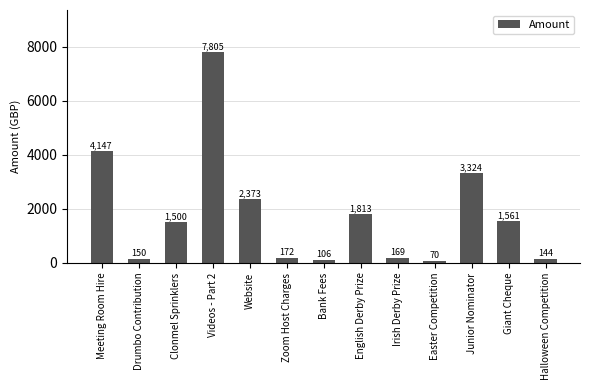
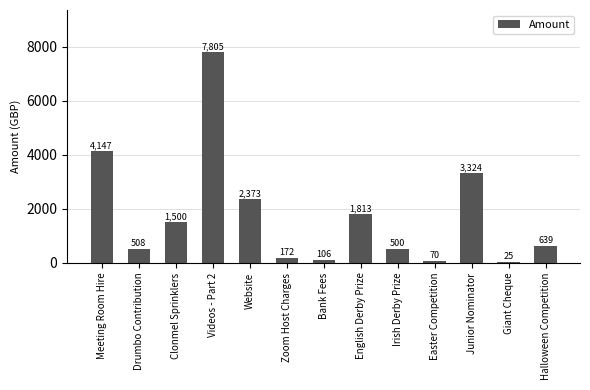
  {
    "Meeting Room Hire": "4,147",
-   "Drumbo Contribution": "150",
+   "Drumbo Contribution": "508",
    "Clonmel Sprinklers": "1,500",
    "Videos - Part 2": "7,805",
    "Website": "2,373",
    "Zoom Host Charges": "172",
    "Bank Fees": "106",
    "English Derby Prize": "1,813",
-   "Irish Derby Prize": "169",
+   "Irish Derby Prize": "500",
    "Easter Competition": "70",
    "Junior Nominator": "3,324",
-   "Giant Cheque": "1,561",
-   "Halloween Competition": "144"
+   "Giant Cheque": "25",
+   "Halloween Competition": "639"
  }
